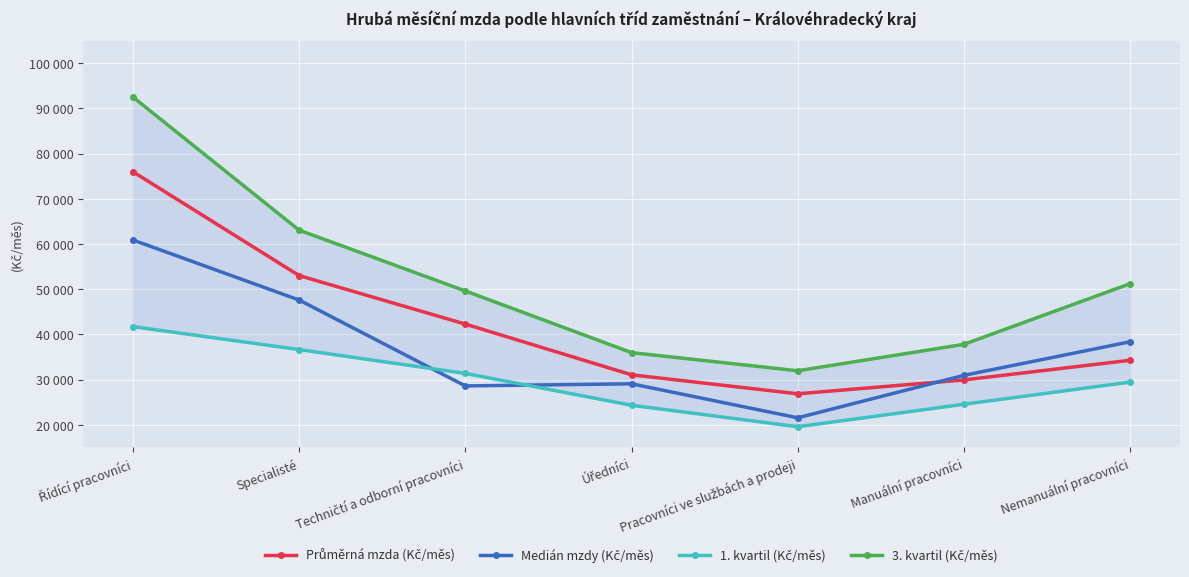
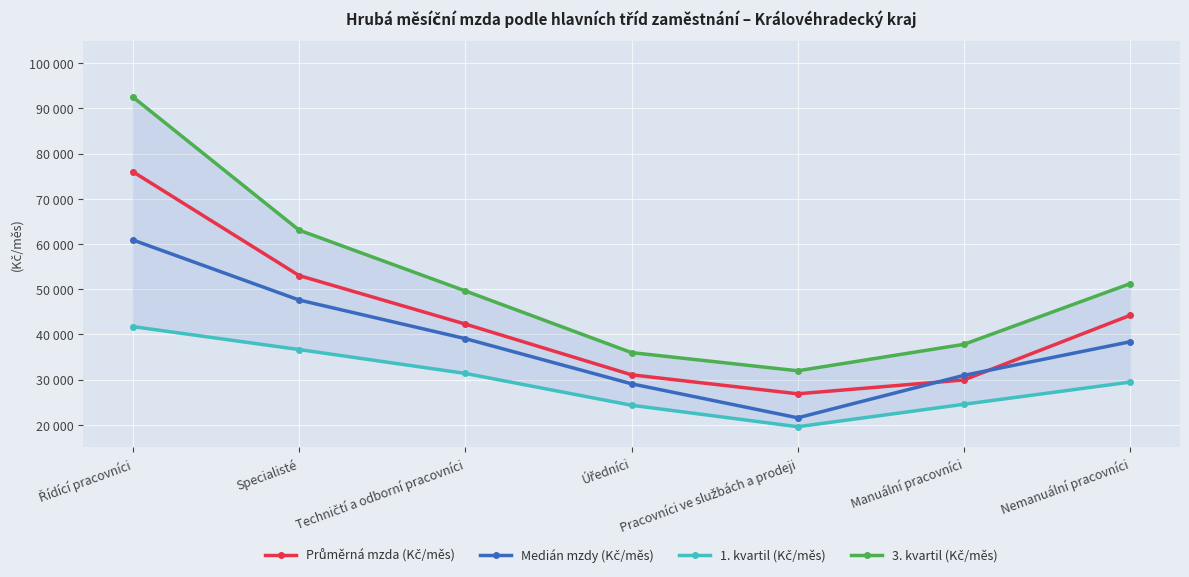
  {
    "Průměrná mzda (Kč/měs)": {
      "Řídící pracovníci": 76000,
      "Specialisté": 53000,
      "Techničtí a odborní pracovníci": 42000,
      "Úředníci": 31000,
      "Pracovníci ve službách a prodeji": 27000,
      "Manuální pracovníci": 30000,
-     "Nemanuální pracovníci": 34000
+     "Nemanuální pracovníci": 44000
    },
    "Medián mzdy (Kč/měs)": {
      "Řídící pracovníci": 61000,
      "Specialisté": 48000,
-     "Techničtí a odborní pracovníci": 29000,
+     "Techničtí a odborní pracovníci": 39000,
      "Úředníci": 29000,
      "Pracovníci ve službách a prodeji": 22000,
      "Manuální pracovníci": 31000,
      "Nemanuální pracovníci": 38000
    },
    "1. kvartil (Kč/měs)": {
      "Řídící pracovníci": 42000,
      "Specialisté": 37000,
      "Techničtí a odborní pracovníci": 31000,
      "Úředníci": 24000,
      "Pracovníci ve službách a prodeji": 20000,
      "Manuální pracovníci": 25000,
      "Nemanuální pracovníci": 29000
    },
    "3. kvartil (Kč/měs)": {
      "Řídící pracovníci": 93000,
      "Specialisté": 63000,
      "Techničtí a odborní pracovníci": 50000,
      "Úředníci": 36000,
      "Pracovníci ve službách a prodeji": 32000,
      "Manuální pracovníci": 38000,
      "Nemanuální pracovníci": 51000
    }
  }
